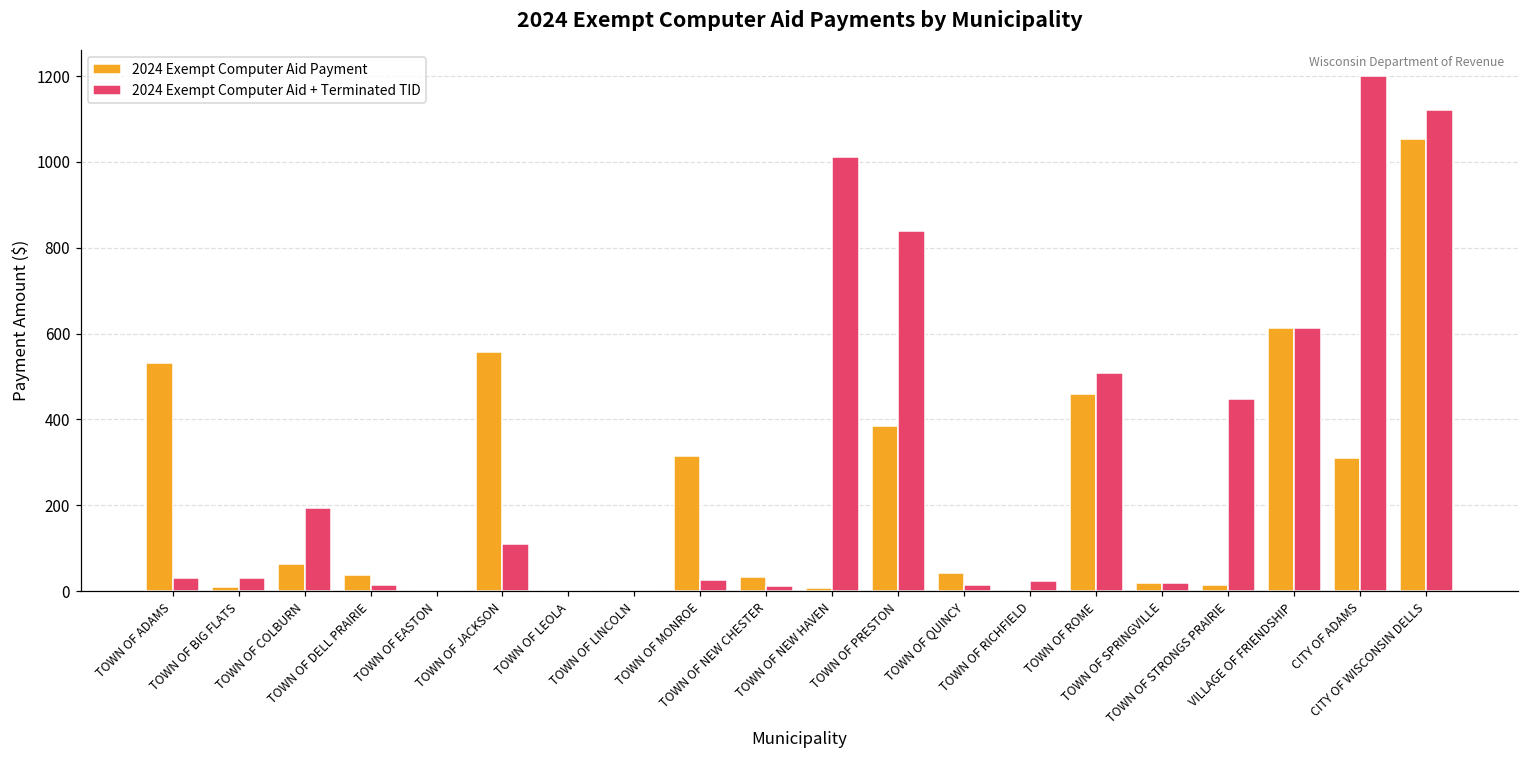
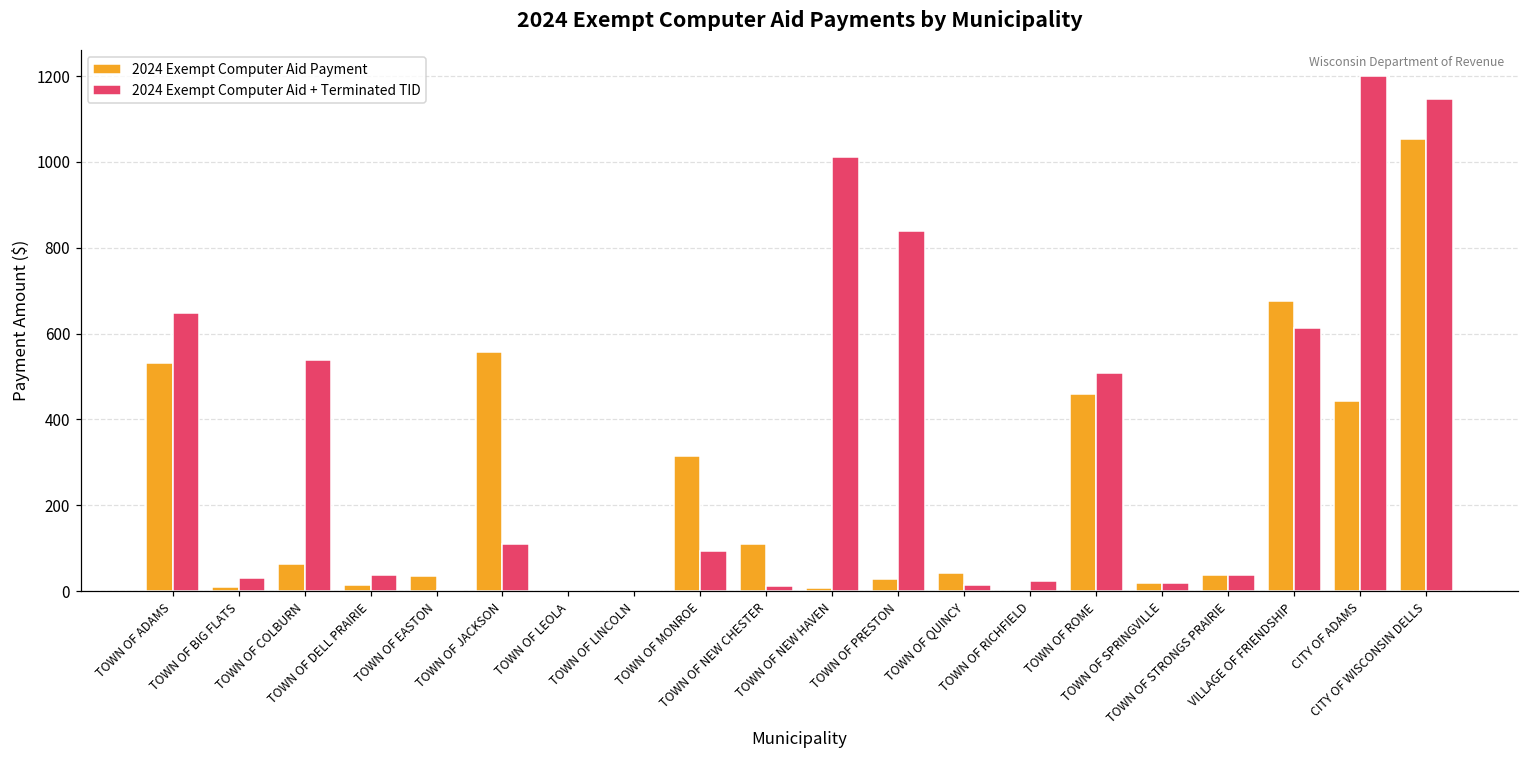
  {
    "2024 Exempt Computer Aid Payment": {
      "TOWN OF ADAMS": 530,
      "TOWN OF BIG FLATS": 10,
      "TOWN OF COLBURN": 60,
-     "TOWN OF DELL PRAIRIE": 40,
-     "TOWN OF EASTON": 0,
+     "TOWN OF DELL PRAIRIE": 10,
+     "TOWN OF EASTON": 40,
      "TOWN OF JACKSON": 560,
      "TOWN OF LINCOLN": 0,
      "TOWN OF MONROE": 310,
-     "TOWN OF NEW CHESTER": 30,
+     "TOWN OF NEW CHESTER": 110,
      "TOWN OF NEW HAVEN": 10,
-     "TOWN OF PRESTON": 380,
+     "TOWN OF PRESTON": 30,
      "TOWN OF QUINCY": 40,
      "TOWN OF ROME": 460,
      "TOWN OF SPRINGVILLE": 20,
-     "TOWN OF STRONGS PRAIRIE": 10,
-     "VILLAGE OF FRIENDSHIP": 610,
-     "CITY OF ADAMS": 310,
+     "TOWN OF STRONGS PRAIRIE": 40,
+     "VILLAGE OF FRIENDSHIP": 680,
+     "CITY OF ADAMS": 440,
      "CITY OF WISCONSIN DELLS": 1050
    },
    "2024 Exempt Computer Aid + Terminated TID": {
-     "TOWN OF ADAMS": 30,
+     "TOWN OF ADAMS": 650,
      "TOWN OF BIG FLATS": 30,
-     "TOWN OF COLBURN": 190,
-     "TOWN OF DELL PRAIRIE": 10,
+     "TOWN OF COLBURN": 540,
+     "TOWN OF DELL PRAIRIE": 40,
      "TOWN OF JACKSON": 110,
      "TOWN OF LINCOLN": 0,
-     "TOWN OF MONROE": 20,
+     "TOWN OF MONROE": 90,
      "TOWN OF NEW CHESTER": 10,
      "TOWN OF NEW HAVEN": 1010,
      "TOWN OF PRESTON": 840,
      "TOWN OF QUINCY": 20,
      "TOWN OF RICHFIELD": 20,
      "TOWN OF ROME": 510,
      "TOWN OF SPRINGVILLE": 20,
-     "TOWN OF STRONGS PRAIRIE": 450,
+     "TOWN OF STRONGS PRAIRIE": 40,
      "VILLAGE OF FRIENDSHIP": 610,
      "CITY OF ADAMS": 1200,
-     "CITY OF WISCONSIN DELLS": 1120
+     "CITY OF WISCONSIN DELLS": 1150
    }
  }
